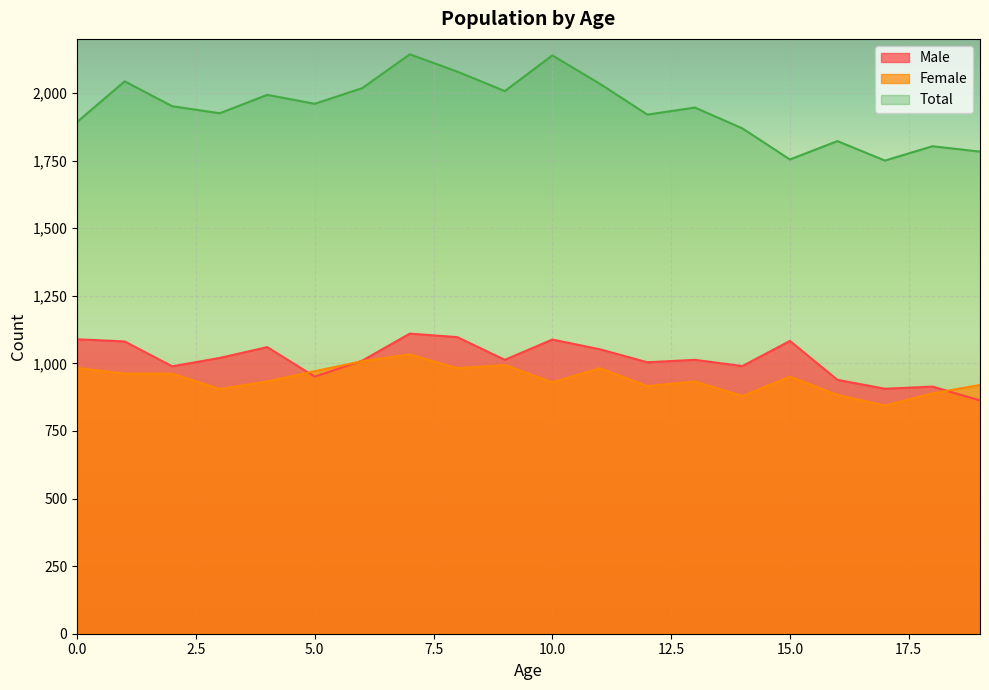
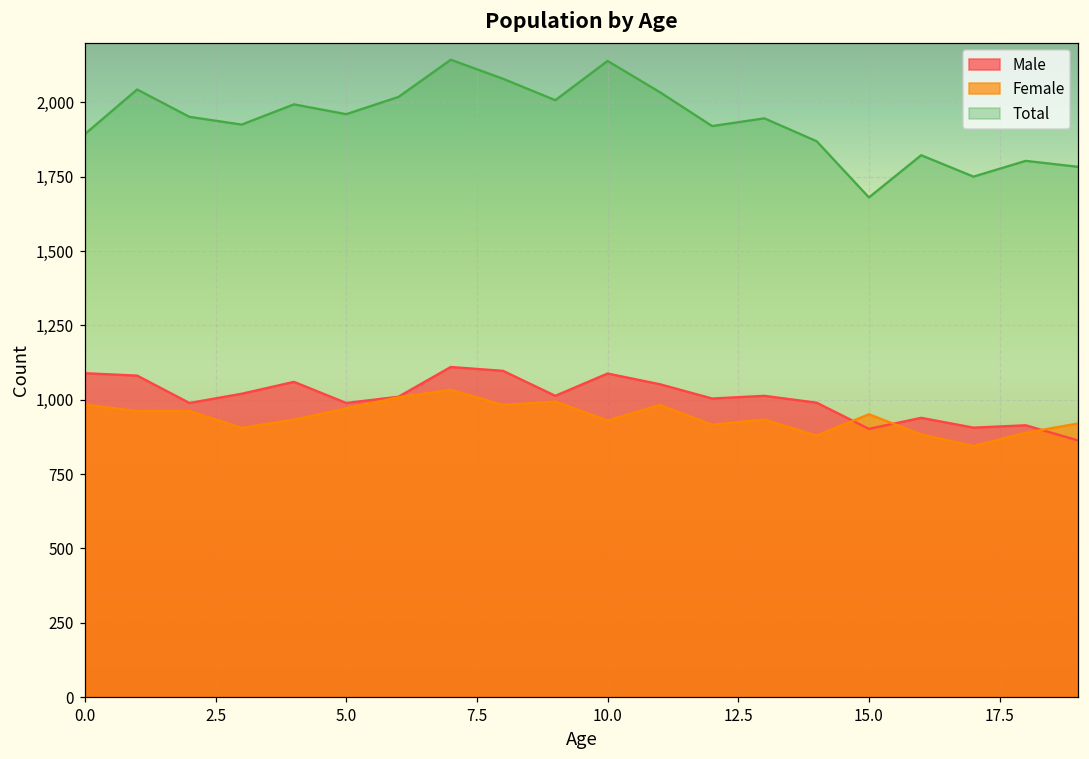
  {
    "Male": {
      "0.0": "1,090",
-     "5.0": "950",
+     "5.0": "990",
      "10.0": "1,090",
-     "15.0": "1,080"
+     "15.0": "900"
    },
    "Female": {
      "0.0": "980",
      "5.0": "970",
      "10.0": "930",
      "15.0": "950"
    },
    "Total": {
      "0.0": "1,890",
      "5.0": "1,960",
      "10.0": "2,140",
-     "15.0": "1,750"
+     "15.0": "1,680"
    }
  }
